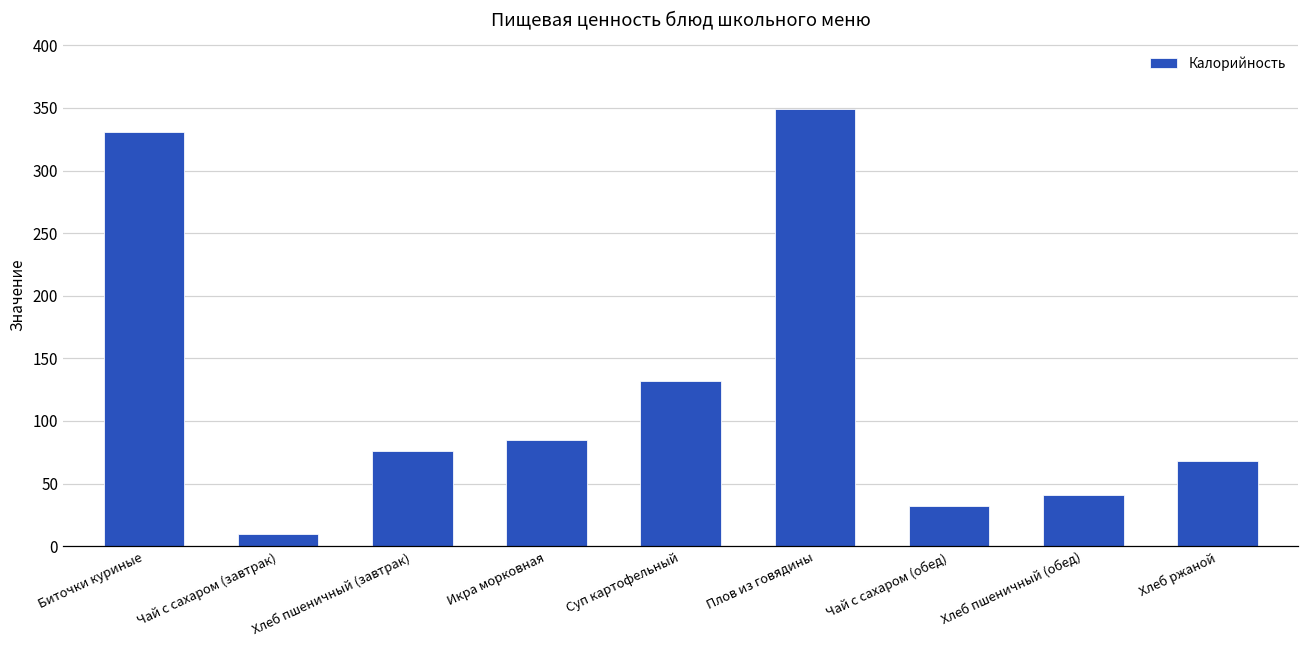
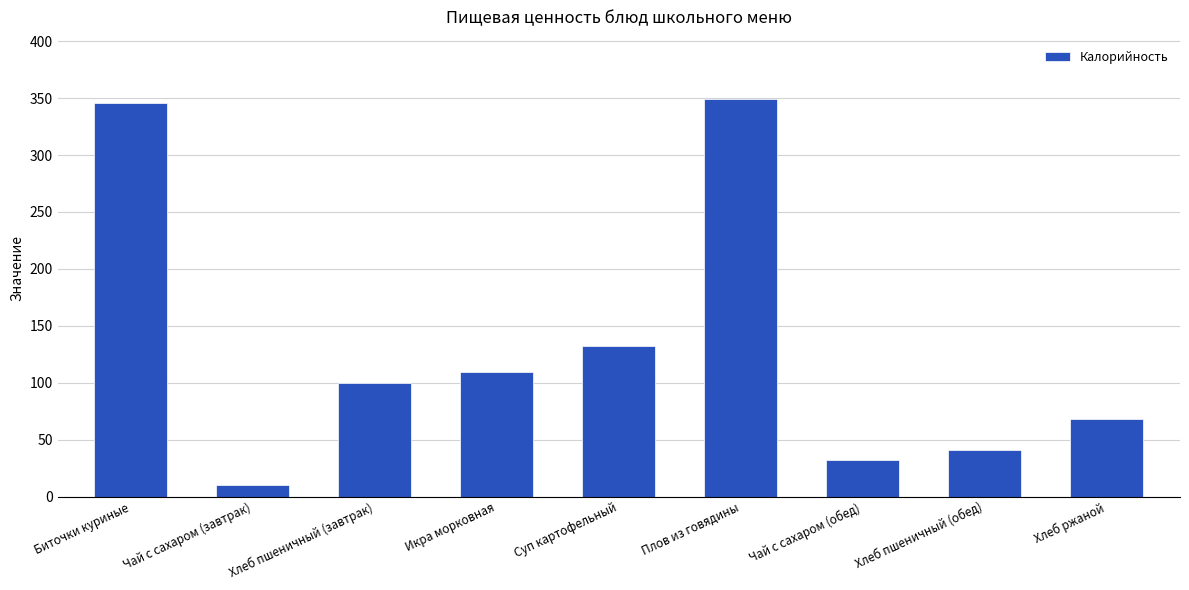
  {
-   "Биточки куриные": 331,
+   "Биточки куриные": 346,
    "Чай с сахаром (завтрак)": 10,
-   "Хлеб пшеничный (завтрак)": 76,
-   "Икра морковная": 85,
+   "Хлеб пшеничный (завтрак)": 100,
+   "Икра морковная": 109,
    "Суп картофельный": 132,
    "Плов из говядины": 349,
    "Чай с сахаром (обед)": 32,
    "Хлеб пшеничный (обед)": 41,
    "Хлеб ржаной": 68
  }
